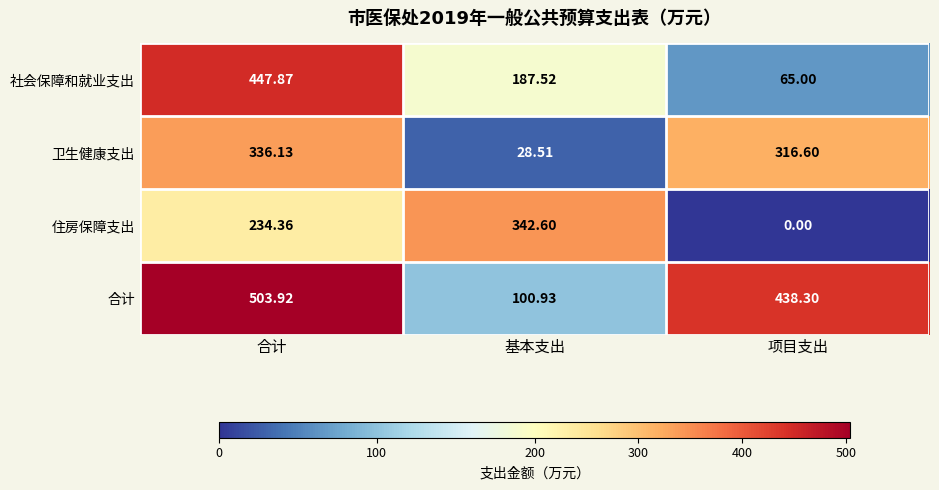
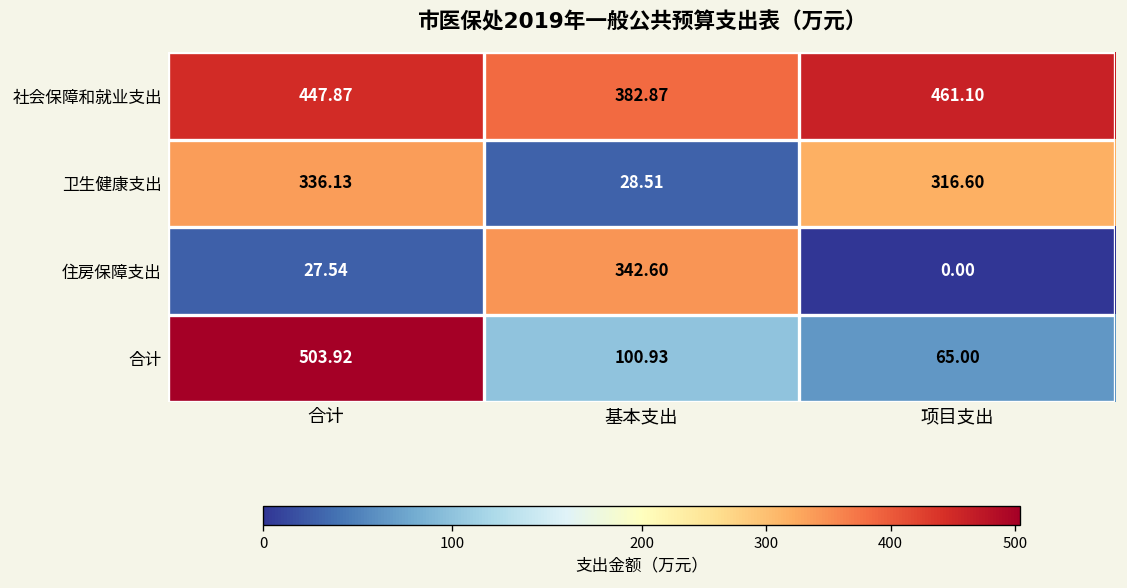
  {
    "社会保障和就业支出": {
      "合计": 447.87,
-     "基本支出": 187.52,
-     "项目支出": 65.00
+     "基本支出": 382.87,
+     "项目支出": 461.10
    },
    "卫生健康支出": {
      "合计": 336.13,
      "基本支出": 28.51,
      "项目支出": 316.60
    },
    "住房保障支出": {
-     "合计": 234.36,
+     "合计": 27.54,
      "基本支出": 342.60,
      "项目支出": 0.00
    },
    "合计": {
      "合计": 503.92,
      "基本支出": 100.93,
-     "项目支出": 438.30
+     "项目支出": 65.00
    }
  }
